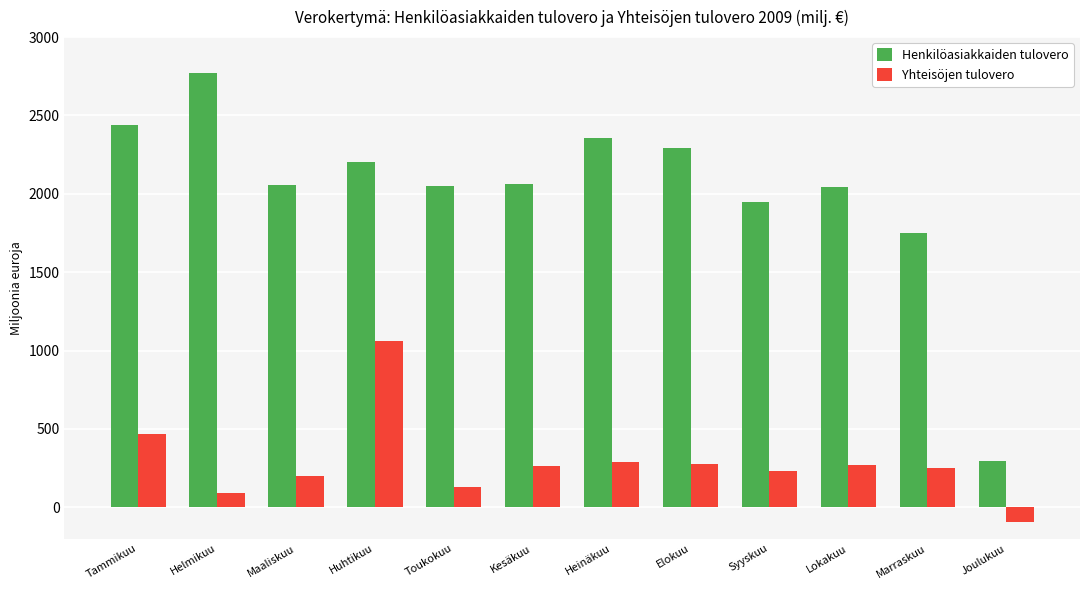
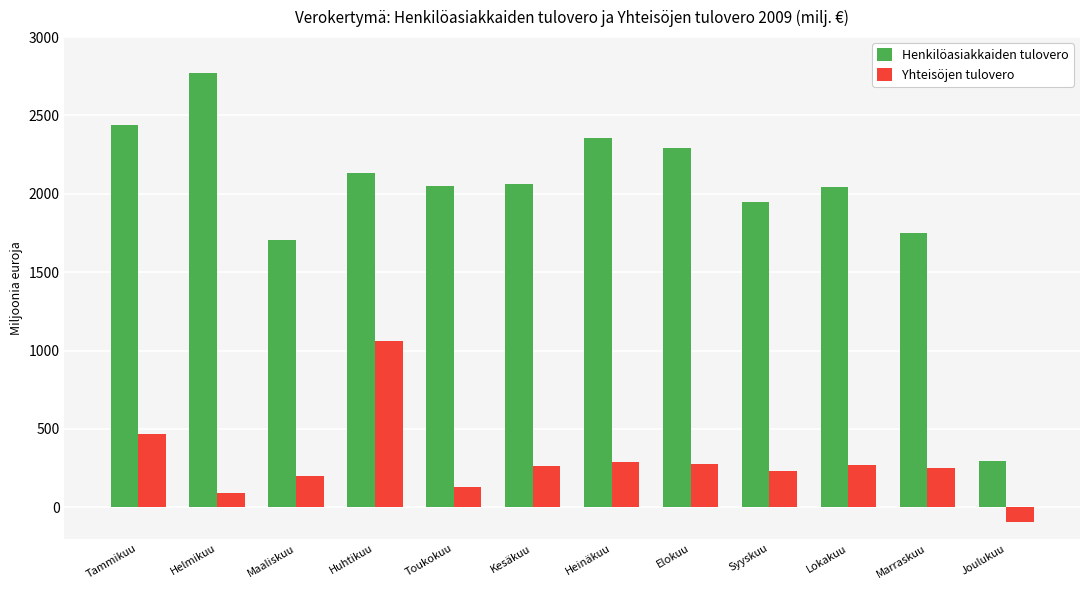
  {
    "Henkilöasiakkaiden tulovero": {
      "Tammikuu": 2440,
      "Helmikuu": 2770,
-     "Maaliskuu": 2050,
-     "Huhtikuu": 2210,
+     "Maaliskuu": 1700,
+     "Huhtikuu": 2130,
      "Toukokuu": 2050,
      "Kesäkuu": 2060,
      "Heinäkuu": 2360,
      "Elokuu": 2290,
      "Syyskuu": 1950,
      "Lokakuu": 2040,
      "Marraskuu": 1750,
      "Joulukuu": 300
    },
    "Yhteisöjen tulovero": {
      "Tammikuu": 460,
      "Helmikuu": 90,
      "Maaliskuu": 200,
      "Huhtikuu": 1060,
      "Toukokuu": 130,
      "Kesäkuu": 270,
      "Heinäkuu": 290,
      "Elokuu": 280,
      "Syyskuu": 230,
      "Lokakuu": 270,
      "Marraskuu": 250,
      "Joulukuu": -90
    }
  }
